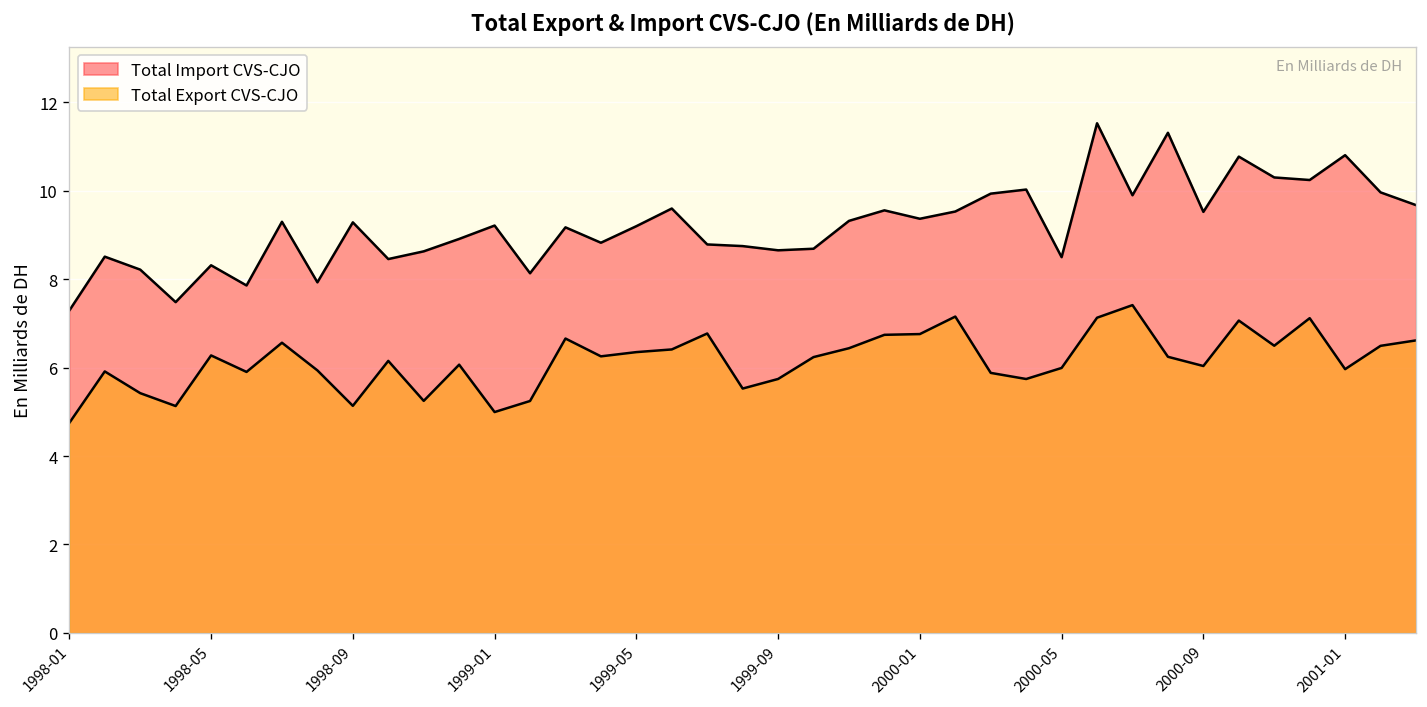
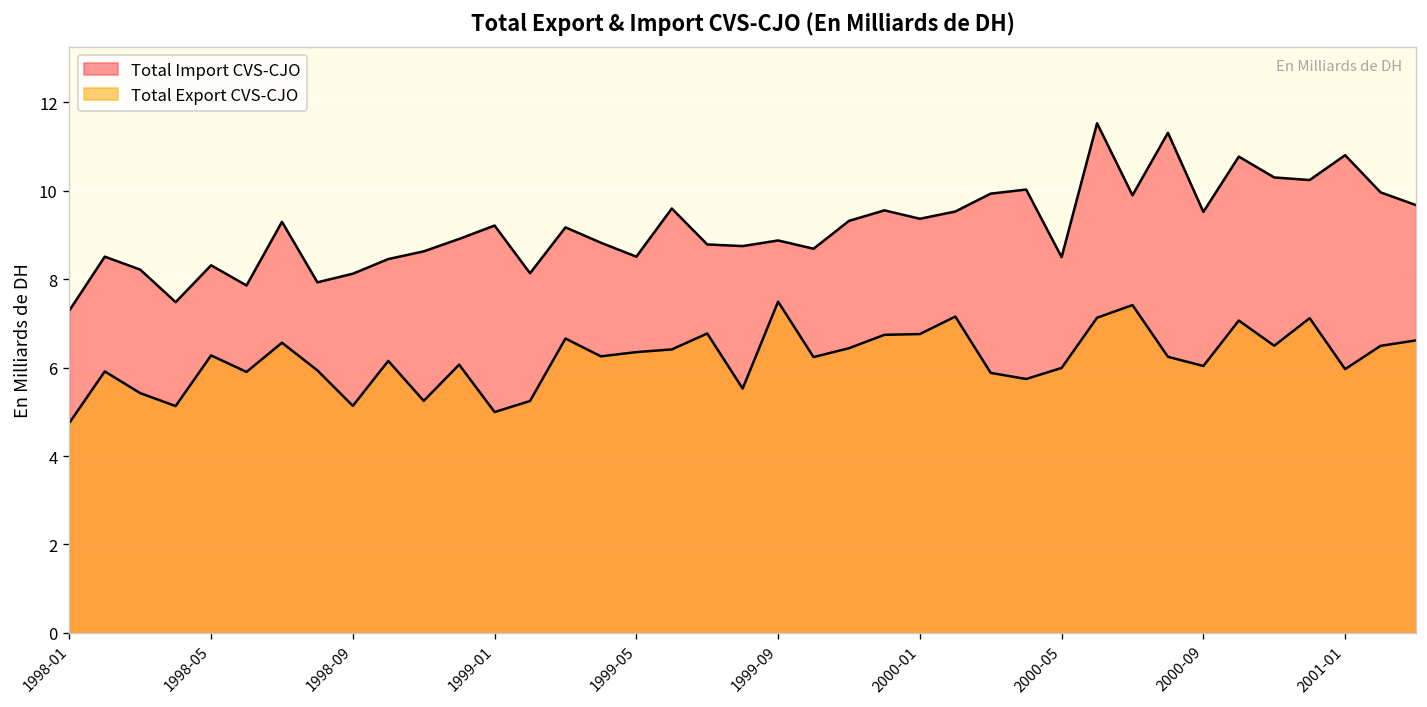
  {
    "Total Import CVS-CJO": {
      "1998-01": 7.3,
      "1998-05": 8.3,
-     "1998-09": 9.3,
+     "1998-09": 8.1,
      "1999-01": 9.2,
-     "1999-05": 9.2,
-     "1999-09": 8.7,
+     "1999-05": 8.5,
+     "1999-09": 8.9,
      "2000-01": 9.4,
      "2000-05": 8.5,
      "2000-09": 9.5,
      "2001-01": 10.8
    },
    "Total Export CVS-CJO": {
      "1998-01": 4.7,
      "1998-05": 6.3,
      "1998-09": 5.1,
      "1999-01": 5.0,
      "1999-05": 6.3,
-     "1999-09": 5.7,
+     "1999-09": 7.5,
      "2000-01": 6.8,
      "2000-05": 6.0,
      "2000-09": 6.0,
      "2001-01": 6.0
    }
  }
